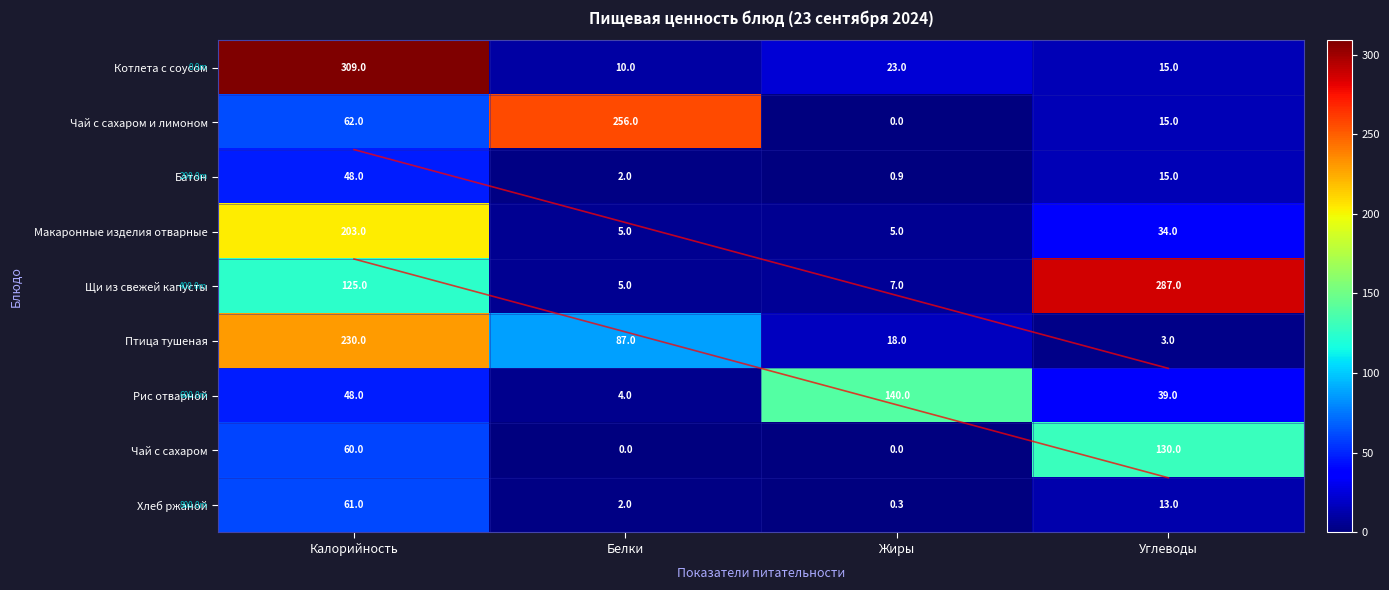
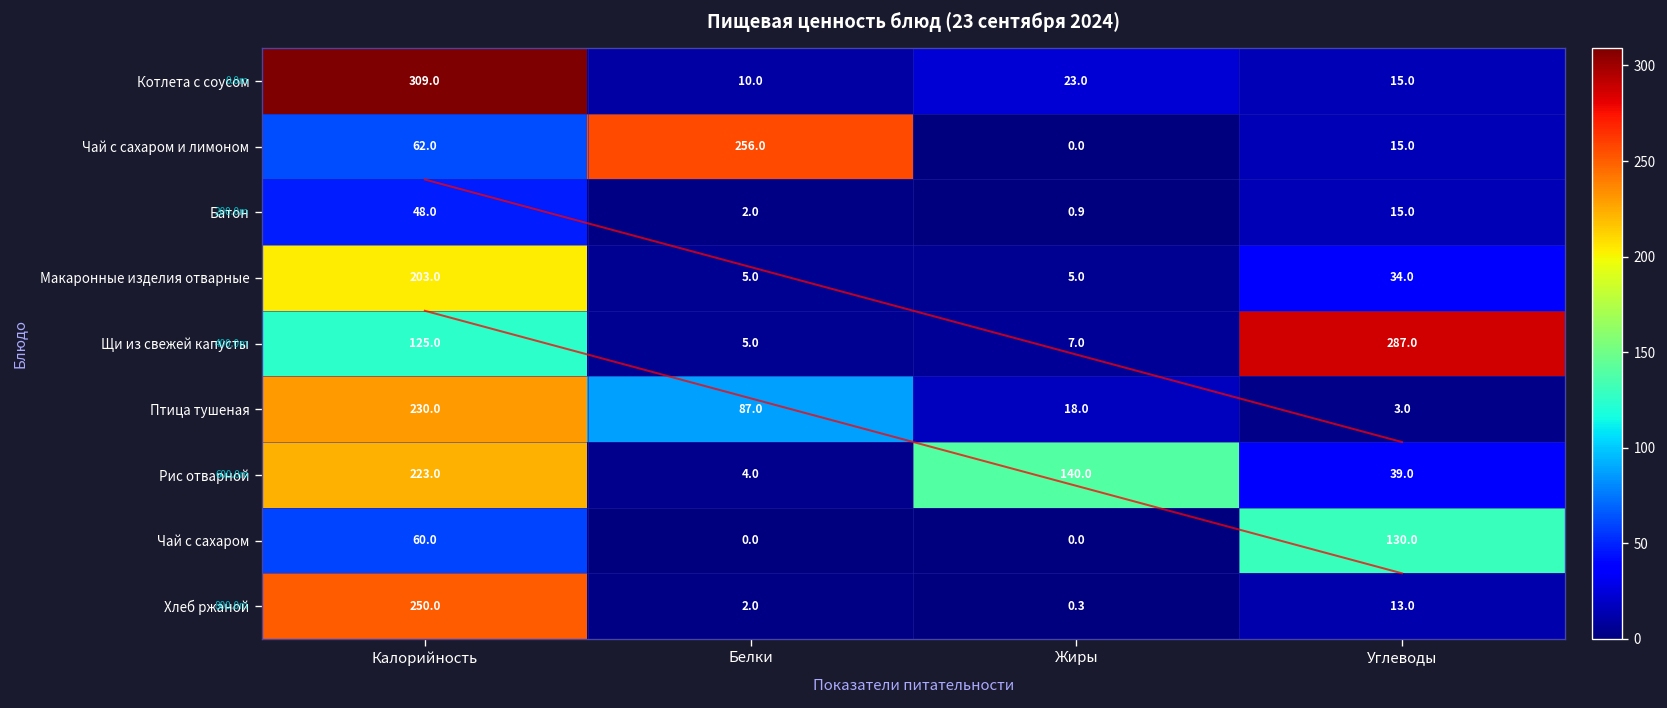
  {
    "Рис отварной": {
-     "Калорийность": 48.0
+     "Калорийность": 223.0
    },
    "Хлеб ржаной": {
-     "Калорийность": 61.0
+     "Калорийность": 250.0
    }
  }
